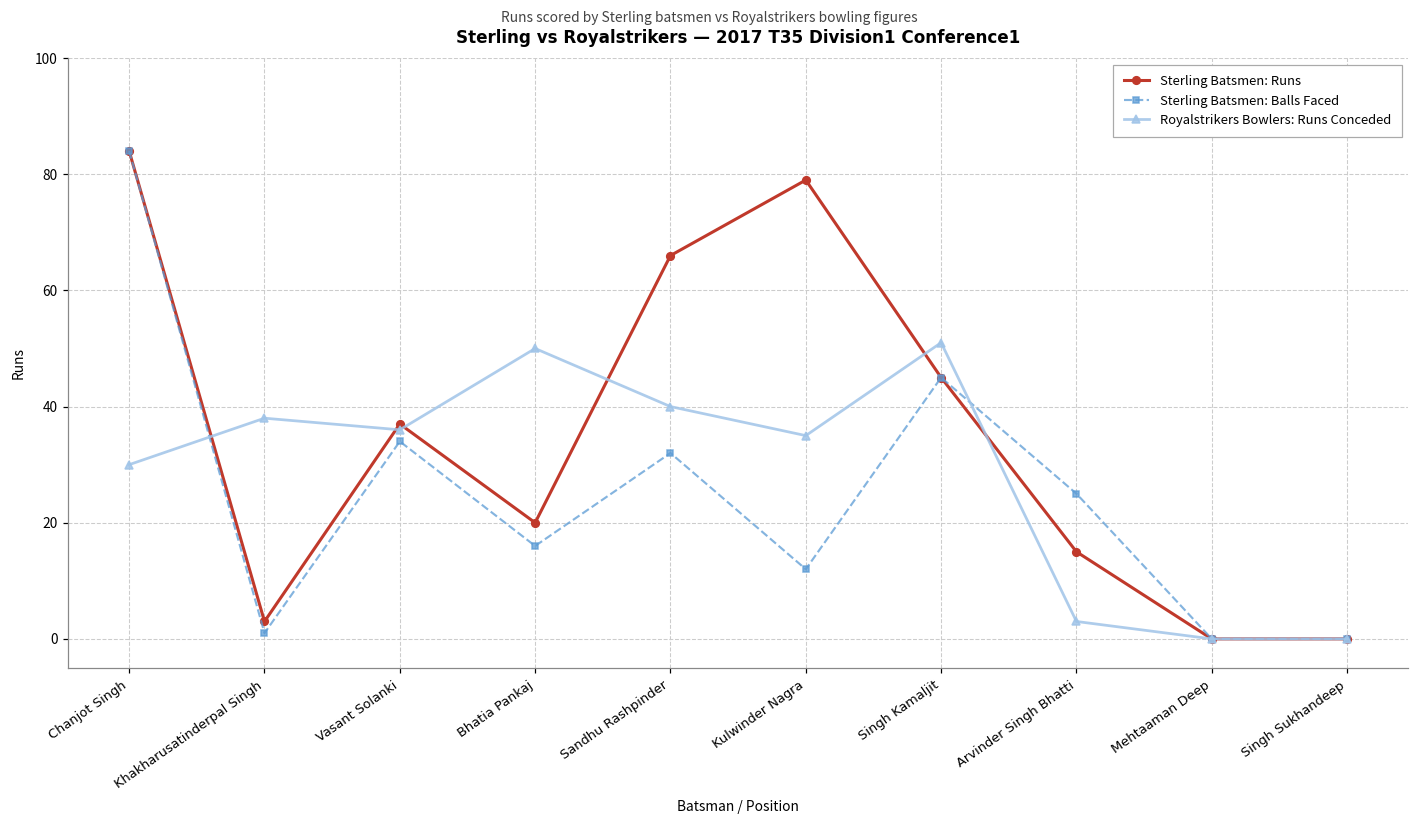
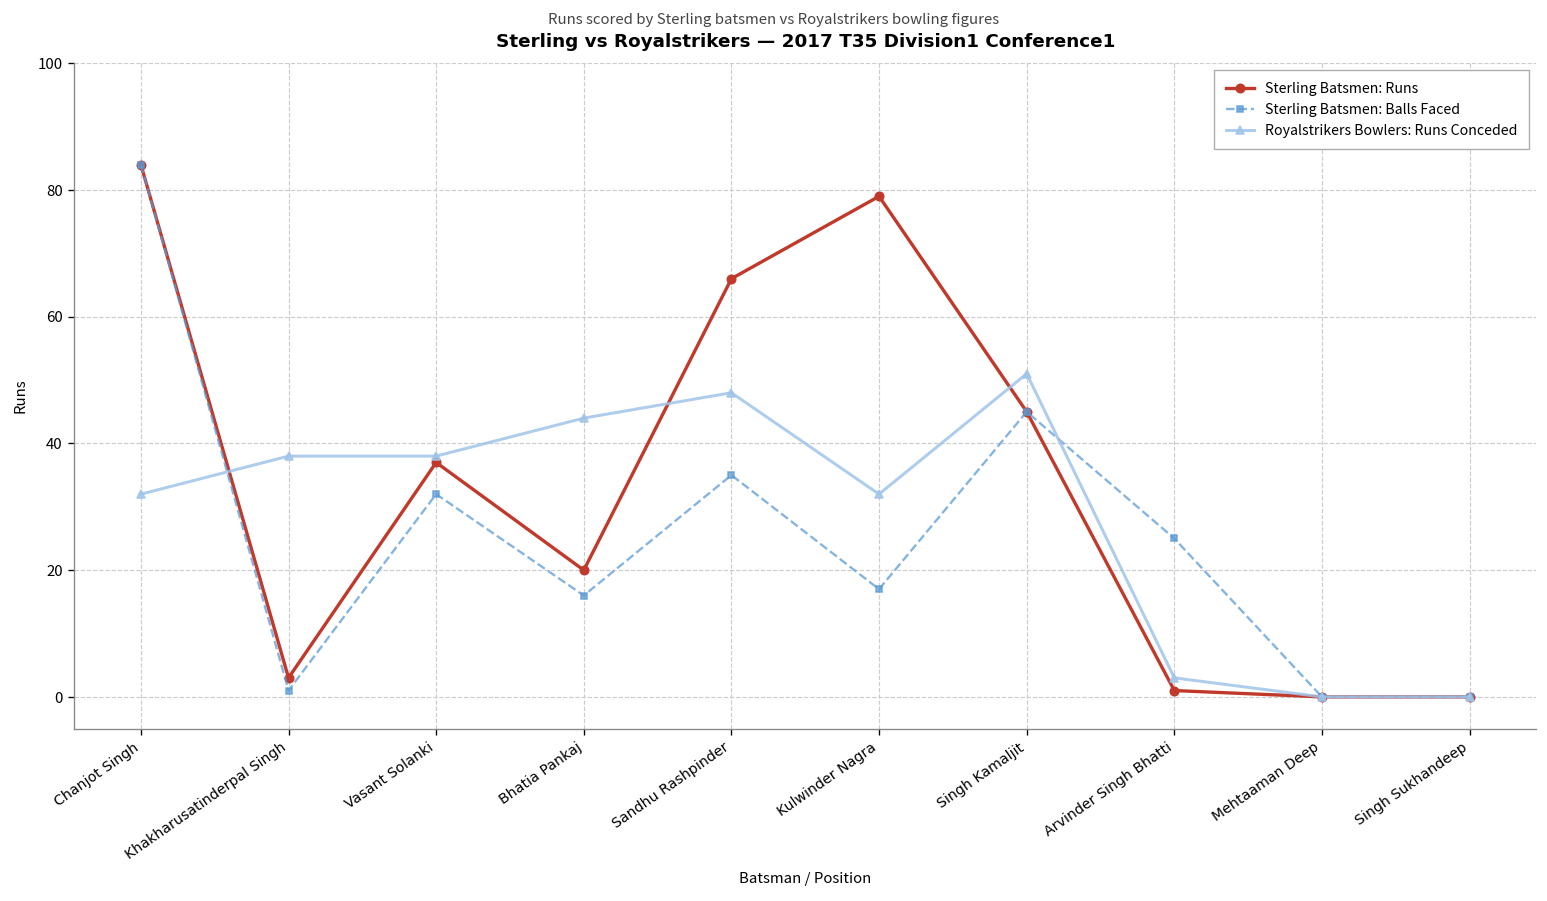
  {
    "Sterling Batsmen: Runs": {
      "Khakharusatinderpal Singh": 3,
      "Vasant Solanki": 37,
      "Bhatia Pankaj": 20,
      "Sandhu Rashpinder": 66,
      "Kulwinder Nagra": 79,
-     "Arvinder Singh Bhatti": 15
+     "Arvinder Singh Bhatti": 1
    },
    "Sterling Batsmen: Balls Faced": {
      "Khakharusatinderpal Singh": 1,
-     "Vasant Solanki": 34,
+     "Vasant Solanki": 32,
      "Bhatia Pankaj": 16,
-     "Sandhu Rashpinder": 32,
-     "Kulwinder Nagra": 12,
+     "Sandhu Rashpinder": 35,
+     "Kulwinder Nagra": 17,
      "Arvinder Singh Bhatti": 25
    },
    "Royalstrikers Bowlers: Runs Conceded": {
-     "Chanjot Singh": 30,
+     "Chanjot Singh": 32,
      "Khakharusatinderpal Singh": 38,
-     "Vasant Solanki": 36,
-     "Bhatia Pankaj": 50,
-     "Sandhu Rashpinder": 40,
-     "Kulwinder Nagra": 35,
+     "Vasant Solanki": 38,
+     "Bhatia Pankaj": 44,
+     "Sandhu Rashpinder": 48,
+     "Kulwinder Nagra": 32,
      "Singh Kamaljit": 51,
      "Arvinder Singh Bhatti": 3
    }
  }
